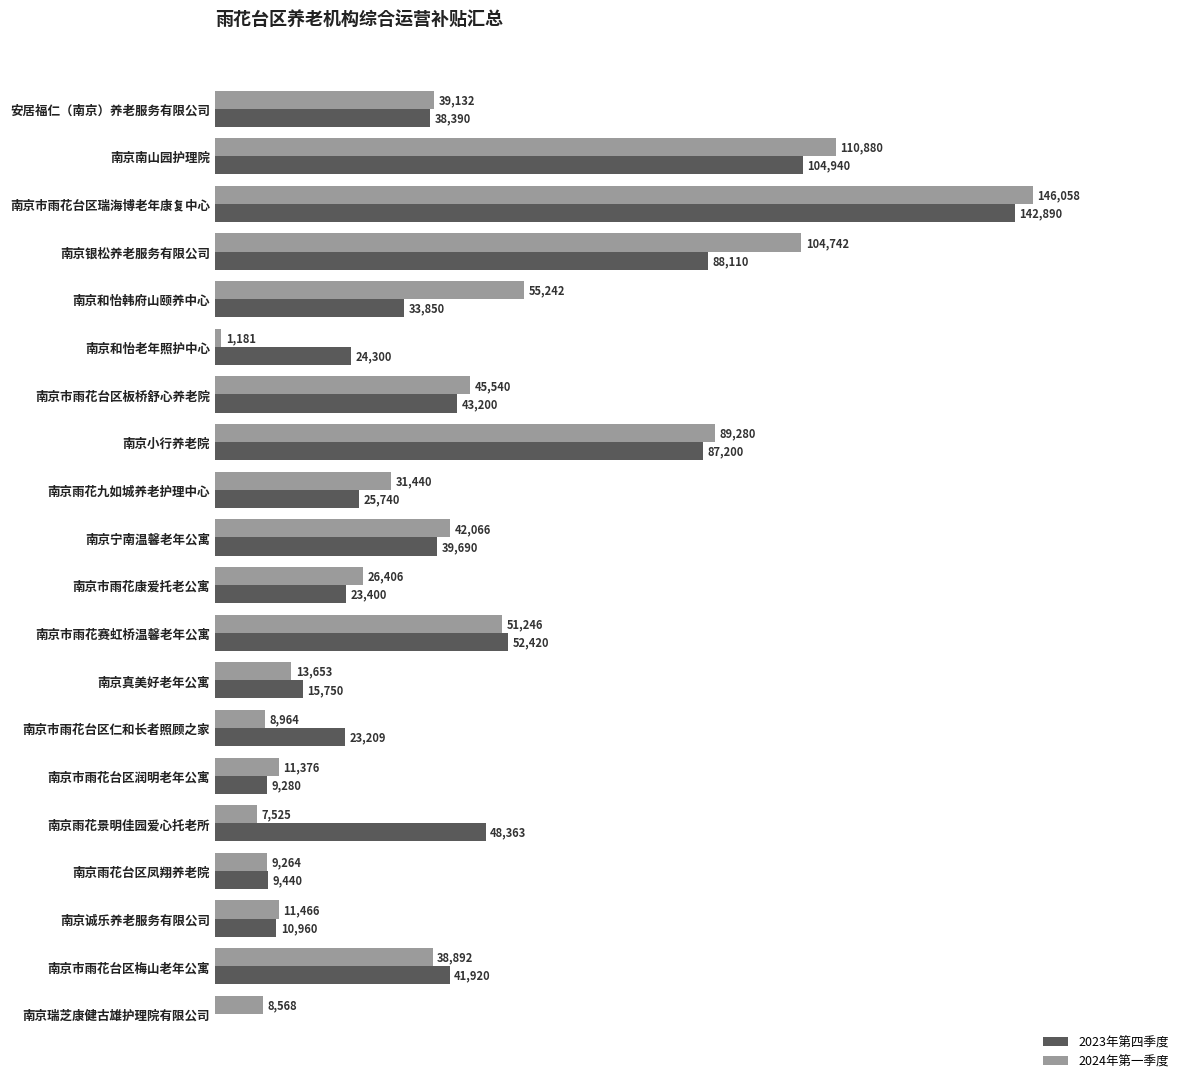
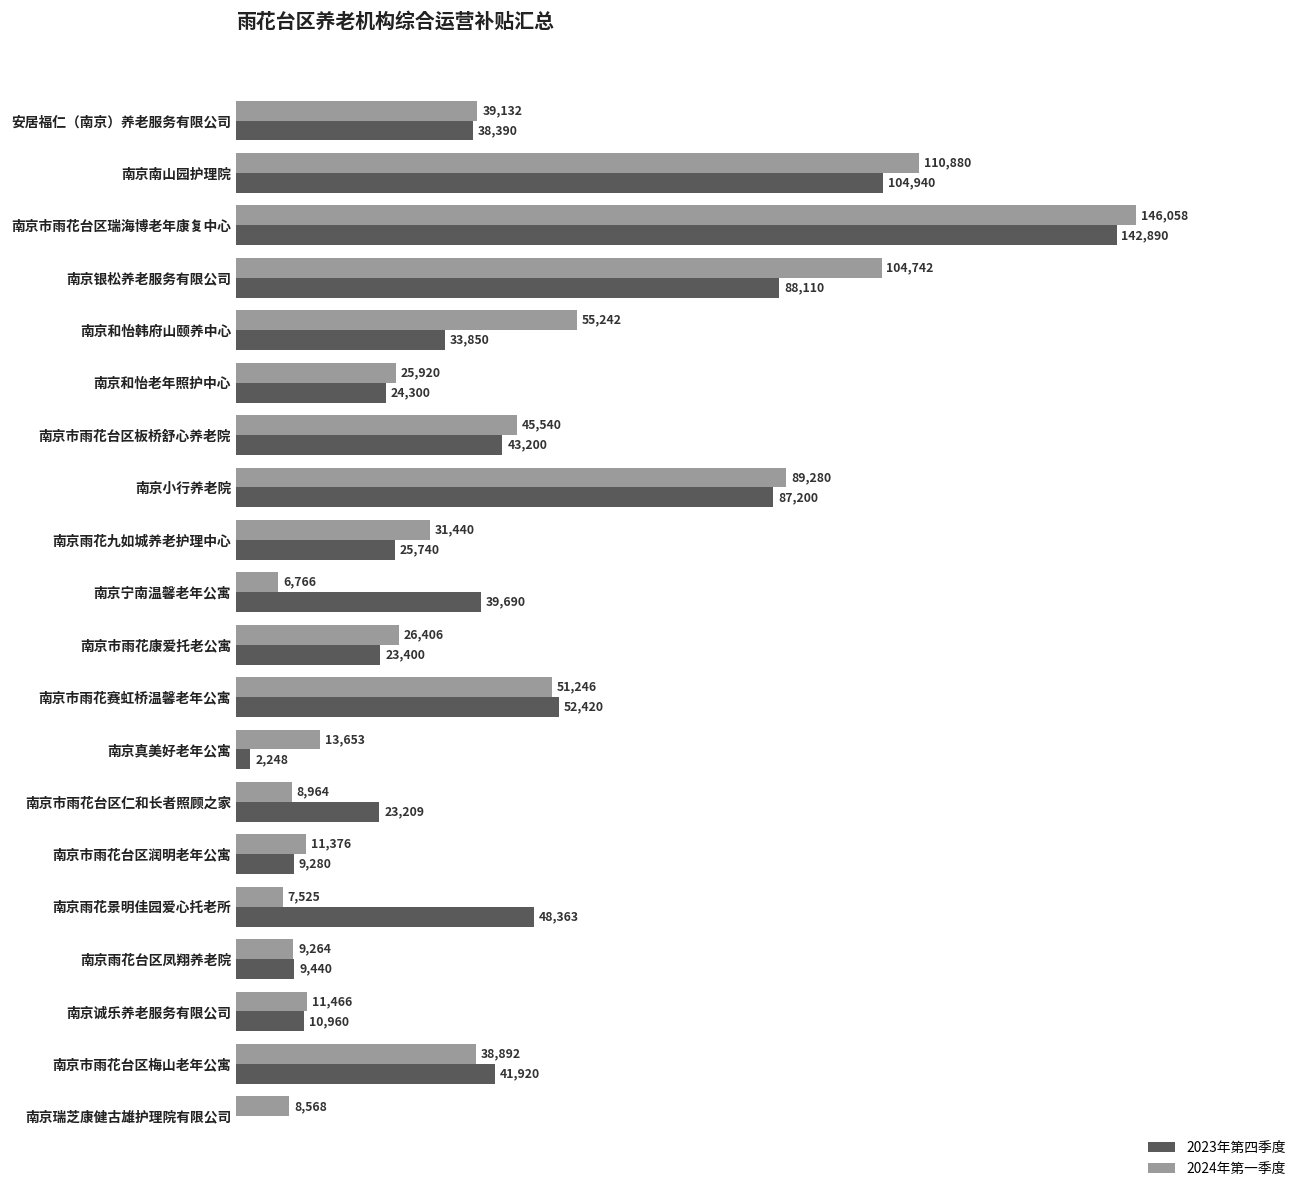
  {
    "2023年第四季度": {
      "安居福仁（南京）养老服务有限公司": "38,390",
      "南京南山园护理院": "104,940",
      "南京市雨花台区瑞海博老年康复中心": "142,890",
      "南京银松养老服务有限公司": "88,110",
      "南京和怡韩府山颐养中心": "33,850",
      "南京和怡老年照护中心": "24,300",
      "南京市雨花台区板桥舒心养老院": "43,200",
      "南京小行养老院": "87,200",
      "南京雨花九如城养老护理中心": "25,740",
      "南京宁南温馨老年公寓": "39,690",
      "南京市雨花康爱托老公寓": "23,400",
      "南京市雨花赛虹桥温馨老年公寓": "52,420",
-     "南京真美好老年公寓": "15,750",
+     "南京真美好老年公寓": "2,248",
      "南京市雨花台区仁和长者照顾之家": "23,209",
      "南京市雨花台区润明老年公寓": "9,280",
      "南京雨花景明佳园爱心托老所": "48,363",
      "南京雨花台区凤翔养老院": "9,440",
      "南京诚乐养老服务有限公司": "10,960",
      "南京市雨花台区梅山老年公寓": "41,920"
    },
    "2024年第一季度": {
      "安居福仁（南京）养老服务有限公司": "39,132",
      "南京南山园护理院": "110,880",
      "南京市雨花台区瑞海博老年康复中心": "146,058",
      "南京银松养老服务有限公司": "104,742",
      "南京和怡韩府山颐养中心": "55,242",
-     "南京和怡老年照护中心": "1,181",
+     "南京和怡老年照护中心": "25,920",
      "南京市雨花台区板桥舒心养老院": "45,540",
      "南京小行养老院": "89,280",
      "南京雨花九如城养老护理中心": "31,440",
-     "南京宁南温馨老年公寓": "42,066",
+     "南京宁南温馨老年公寓": "6,766",
      "南京市雨花康爱托老公寓": "26,406",
      "南京市雨花赛虹桥温馨老年公寓": "51,246",
      "南京真美好老年公寓": "13,653",
      "南京市雨花台区仁和长者照顾之家": "8,964",
      "南京市雨花台区润明老年公寓": "11,376",
      "南京雨花景明佳园爱心托老所": "7,525",
      "南京雨花台区凤翔养老院": "9,264",
      "南京诚乐养老服务有限公司": "11,466",
      "南京市雨花台区梅山老年公寓": "38,892",
      "南京瑞芝康健古雄护理院有限公司": "8,568"
    }
  }
